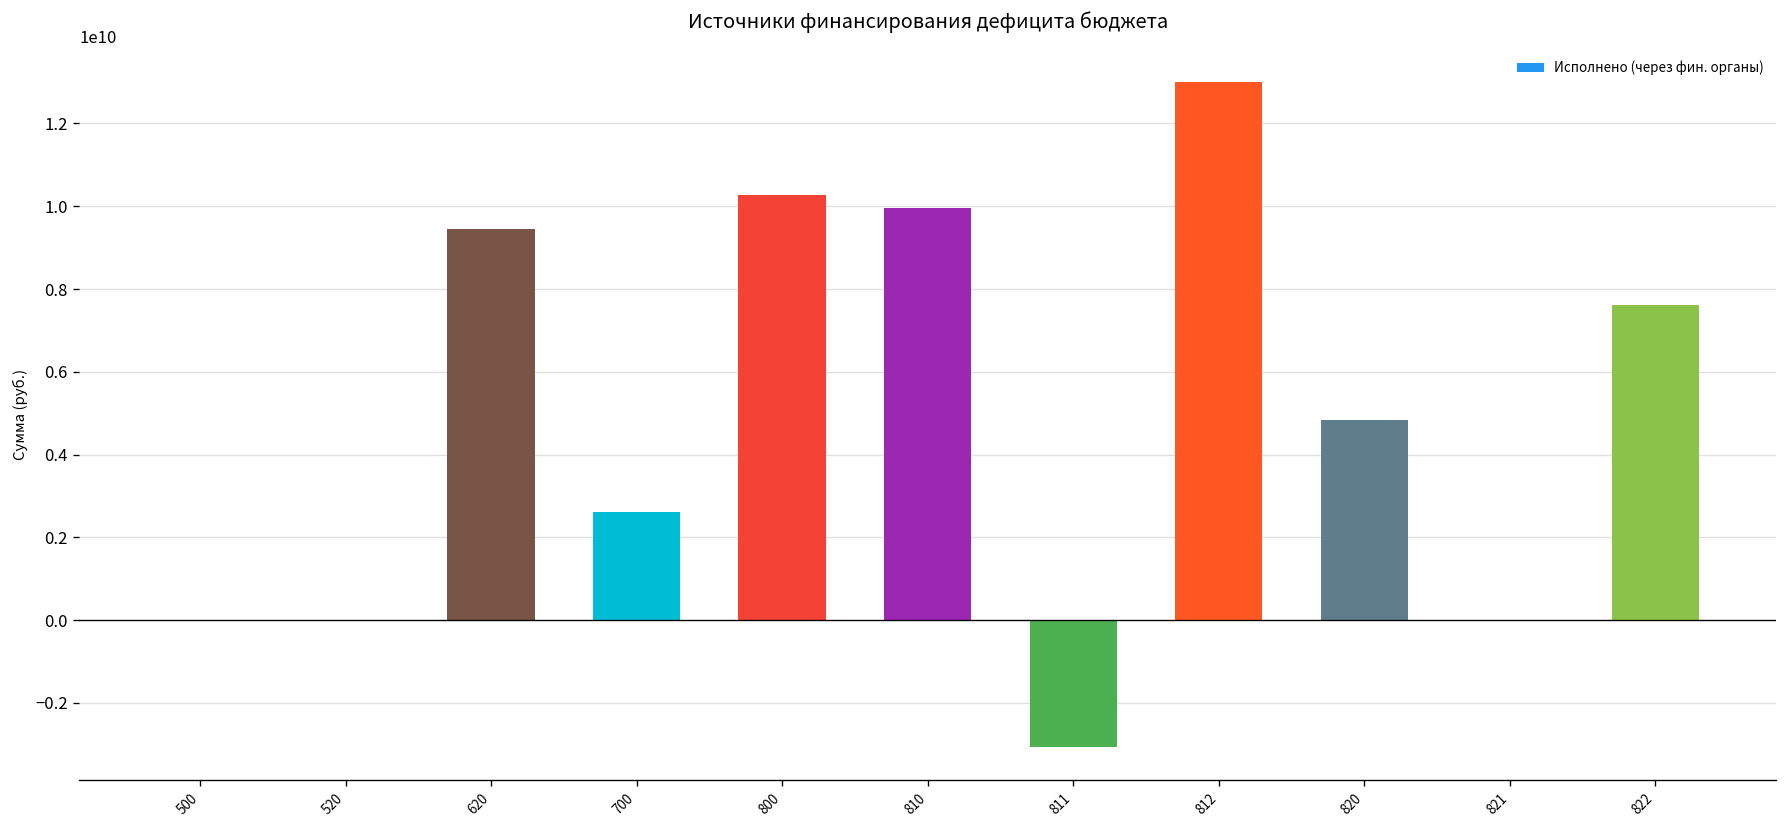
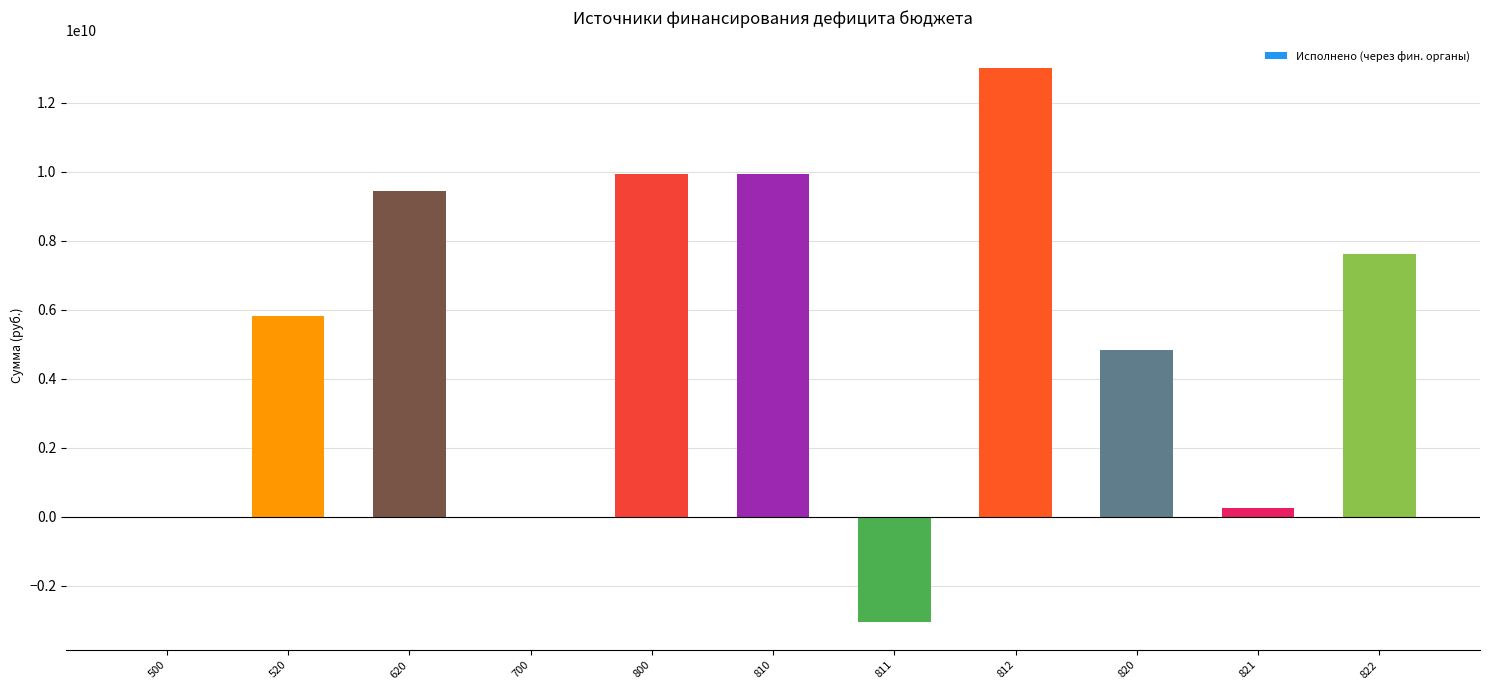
  {
    "500": 0,
-   "520": 0,
+   "520": 5800000000,
    "620": 9400000000,
-   "700": 2600000000,
-   "800": 10300000000,
+   "700": 0,
+   "800": 9900000000,
    "810": 9900000000,
    "811": -3100000000,
    "812": 13000000000,
    "820": 4800000000,
-   "821": 0,
+   "821": 300000000,
    "822": 7600000000
  }
